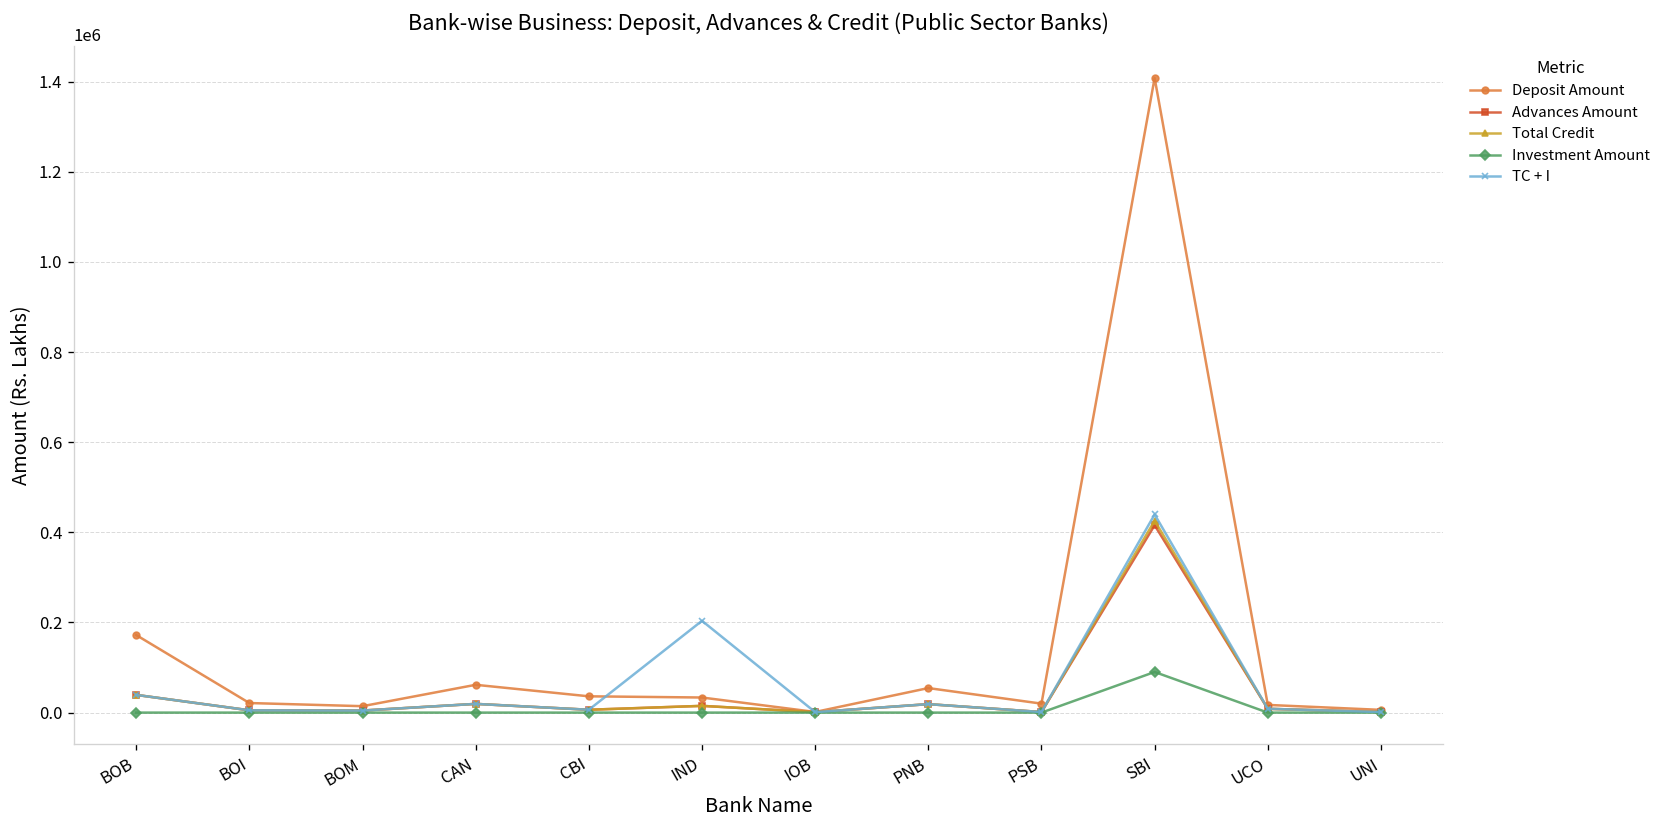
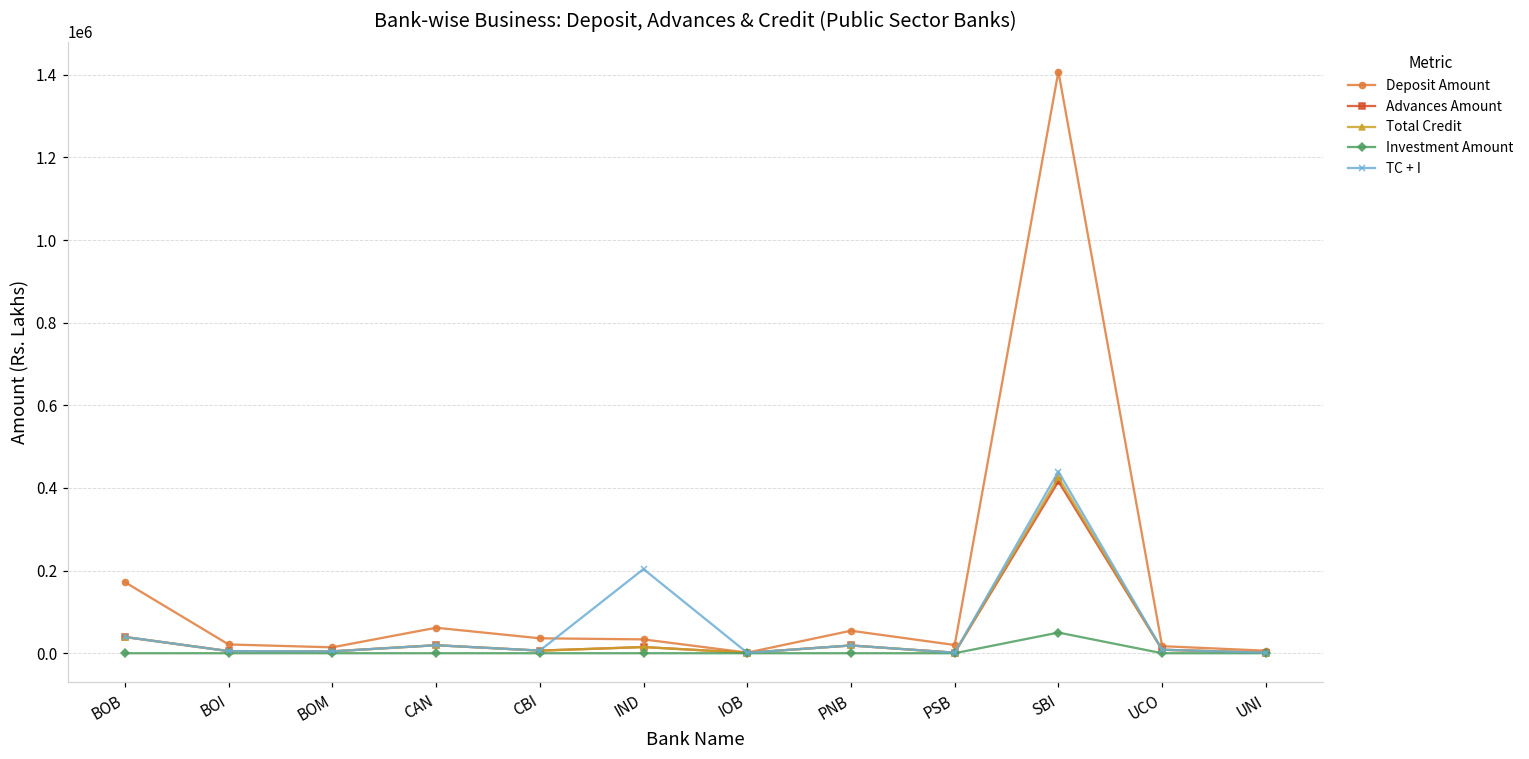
  {
    "Investment Amount": {
      "BOB": 0,
      "CAN": 0,
      "IND": 0,
      "PNB": 0,
-     "SBI": 90000,
+     "SBI": 50000,
      "UCO": 0
    },
    "TC + I": {
      "IND": 200000,
      "SBI": 440000
    }
  }
